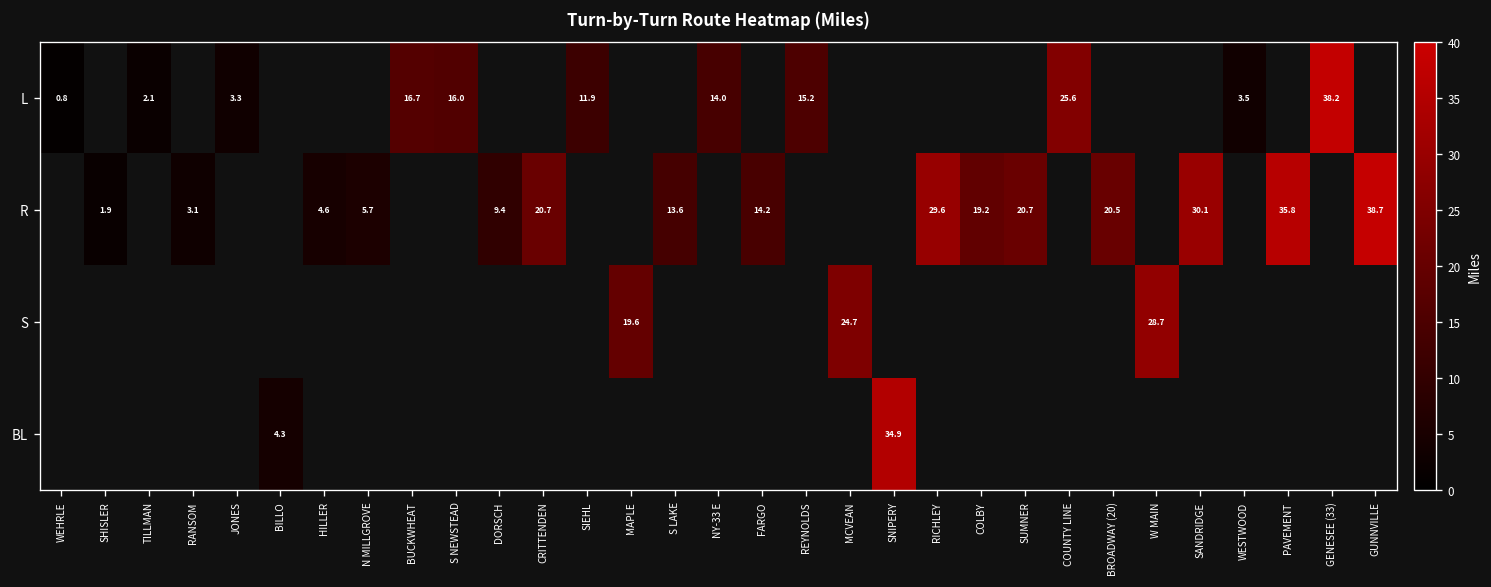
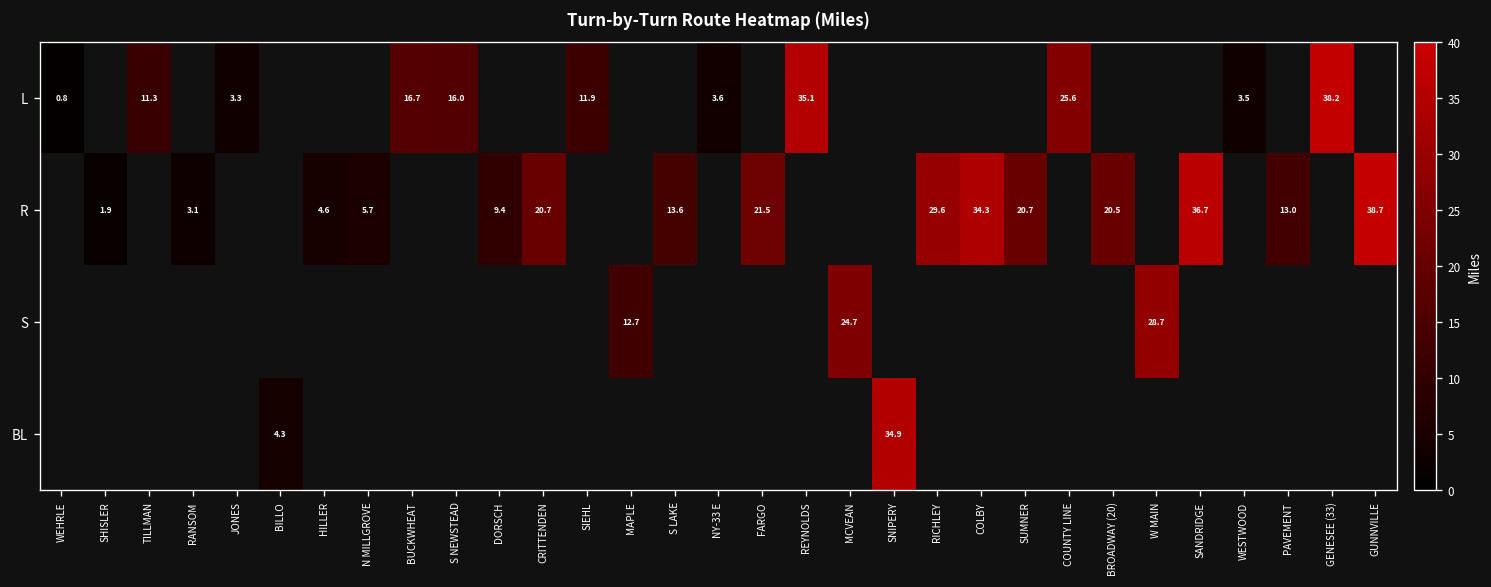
  {
    "L": {
      "WEHRLE": 0.8,
-     "TILLMAN": 2.1,
+     "TILLMAN": 11.3,
      "JONES": 3.3,
      "BUCKWHEAT": 16.7,
      "S NEWSTEAD": 16.0,
      "SIEHL": 11.9,
-     "NY-33 E": 14.0,
-     "REYNOLDS": 15.2,
+     "NY-33 E": 3.6,
+     "REYNOLDS": 35.1,
      "COUNTY LINE": 25.6,
      "WESTWOOD": 3.5,
      "GENESEE (33)": 38.2
    },
    "R": {
      "SHISLER": 1.9,
      "RANSOM": 3.1,
      "HILLER": 4.6,
      "N MILLGROVE": 5.7,
      "DORSCH": 9.4,
      "CRITTENDEN": 20.7,
      "S LAKE": 13.6,
-     "FARGO": 14.2,
+     "FARGO": 21.5,
      "RICHLEY": 29.6,
-     "COLBY": 19.2,
+     "COLBY": 34.3,
      "SUMNER": 20.7,
      "BROADWAY (20)": 20.5,
-     "SANDRIDGE": 30.1,
-     "PAVEMENT": 35.8,
+     "SANDRIDGE": 36.7,
+     "PAVEMENT": 13.0,
      "GUNNVILLE": 38.7
    },
    "S": {
-     "MAPLE": 19.6,
+     "MAPLE": 12.7,
      "MCVEAN": 24.7,
      "W MAIN": 28.7
    },
    "BL": {
      "BILLO": 4.3,
      "SNIPERY": 34.9
    }
  }
